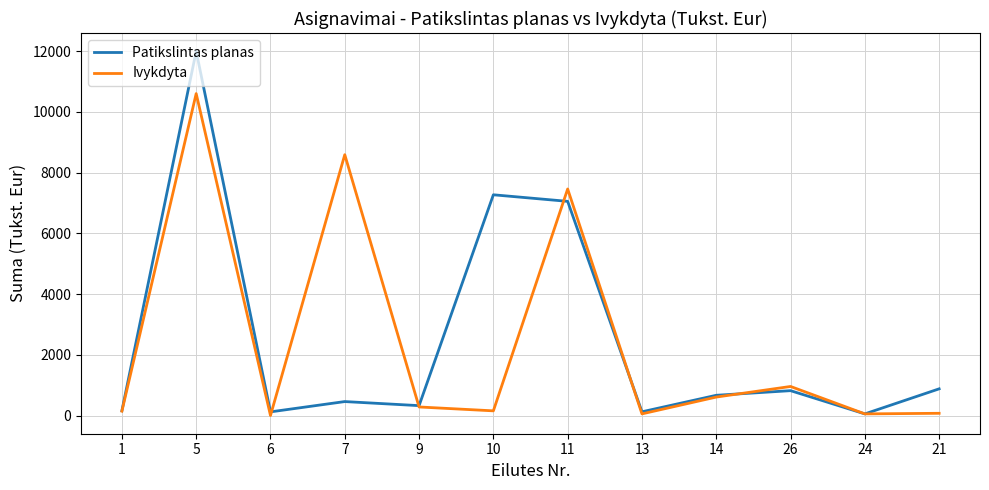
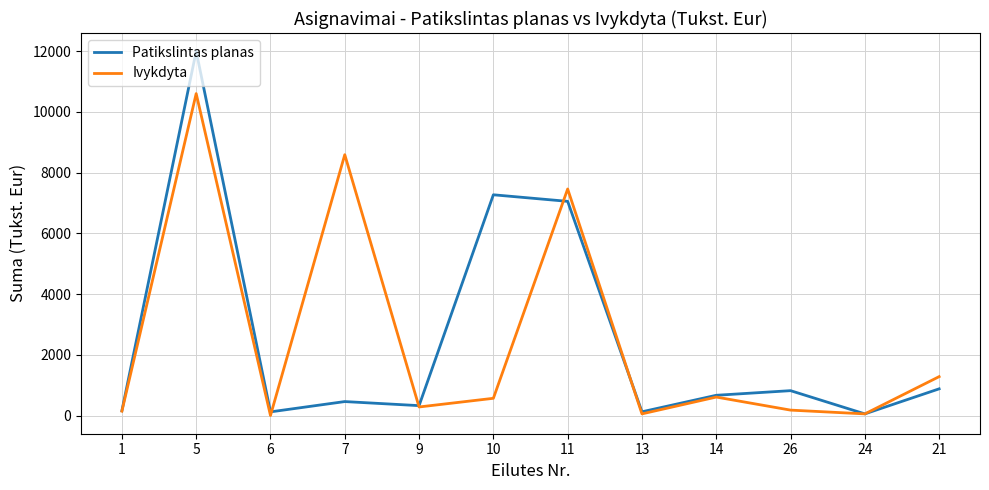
  {
    "Patikslintas planas": {
      "6": 100,
      "7": 500,
      "10": 7300,
      "11": 7100,
      "26": 800,
      "21": 900
    },
    "Ivykdyta": {
      "5": 10600,
      "6": 0,
      "7": 8600,
-     "10": 200,
+     "10": 600,
      "11": 7500,
-     "26": 1000,
-     "21": 100
+     "26": 200,
+     "21": 1300
    }
  }
